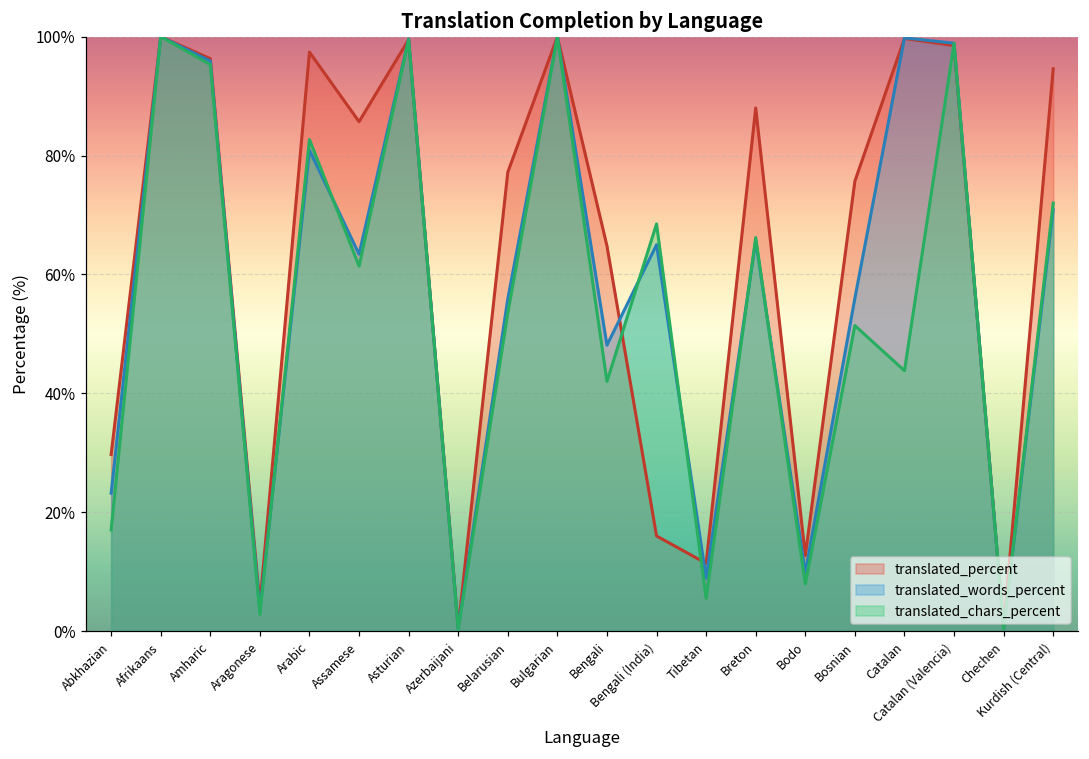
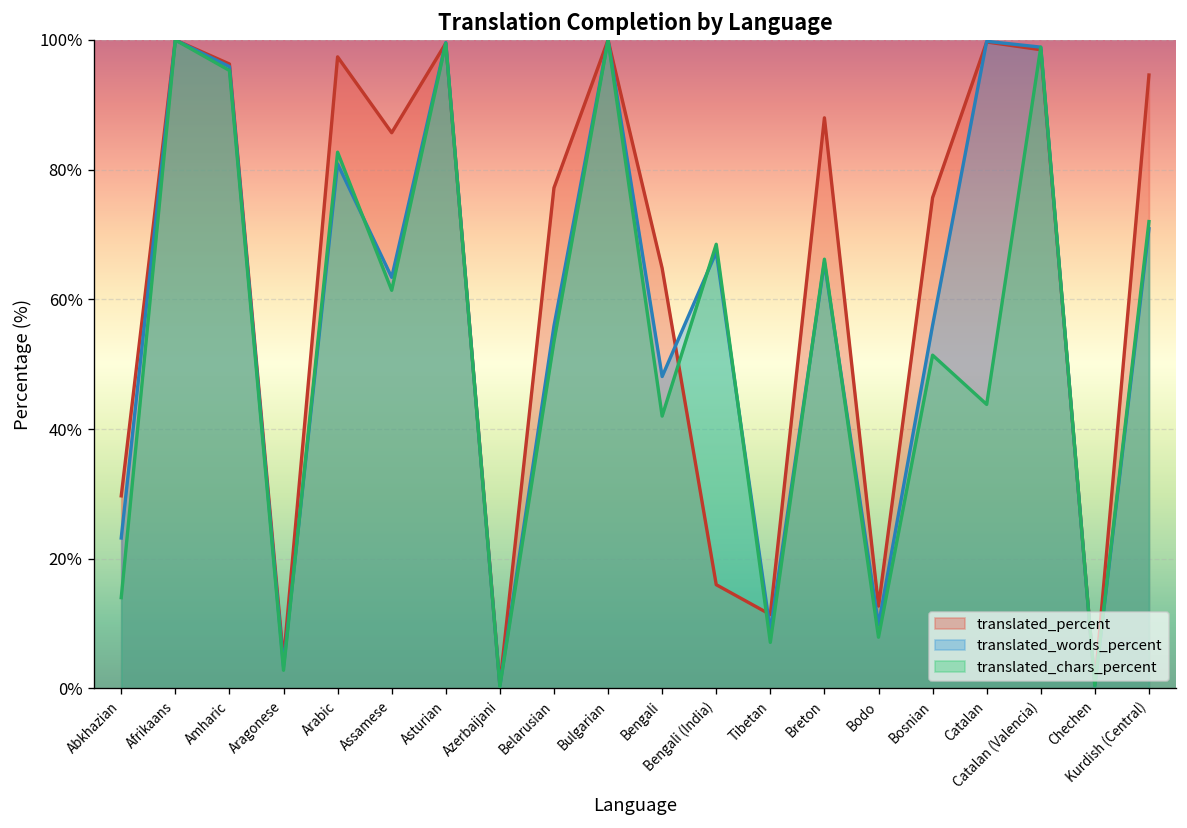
  {
    "translated_percent": {
      "Abkhazian": "30%",
      "Aragonese": "4%",
      "Arabic": "97%",
      "Assamese": "86%",
      "Belarusian": "77%",
      "Bengali": "65%",
      "Bengali (India)": "16%",
      "Tibetan": "11%",
      "Breton": "88%",
      "Bodo": "13%",
      "Bosnian": "76%",
      "Kurdish (Central)": "95%"
    },
    "translated_words_percent": {
      "Abkhazian": "23%",
      "Aragonese": "3%",
      "Arabic": "81%",
      "Assamese": "63%",
      "Belarusian": "56%",
      "Bengali": "48%",
-     "Bengali (India)": "65%",
+     "Bengali (India)": "67%",
      "Tibetan": "9%",
      "Breton": "66%",
      "Bodo": "10%",
      "Bosnian": "56%",
      "Kurdish (Central)": "71%"
    },
    "translated_chars_percent": {
-     "Abkhazian": "17%",
+     "Abkhazian": "14%",
      "Amharic": "95%",
      "Aragonese": "3%",
      "Arabic": "83%",
      "Assamese": "61%",
      "Belarusian": "54%",
      "Bengali": "42%",
      "Bengali (India)": "69%",
-     "Tibetan": "6%",
+     "Tibetan": "7%",
      "Breton": "66%",
      "Bodo": "8%",
      "Bosnian": "51%",
      "Catalan": "44%",
      "Kurdish (Central)": "72%"
    }
  }
